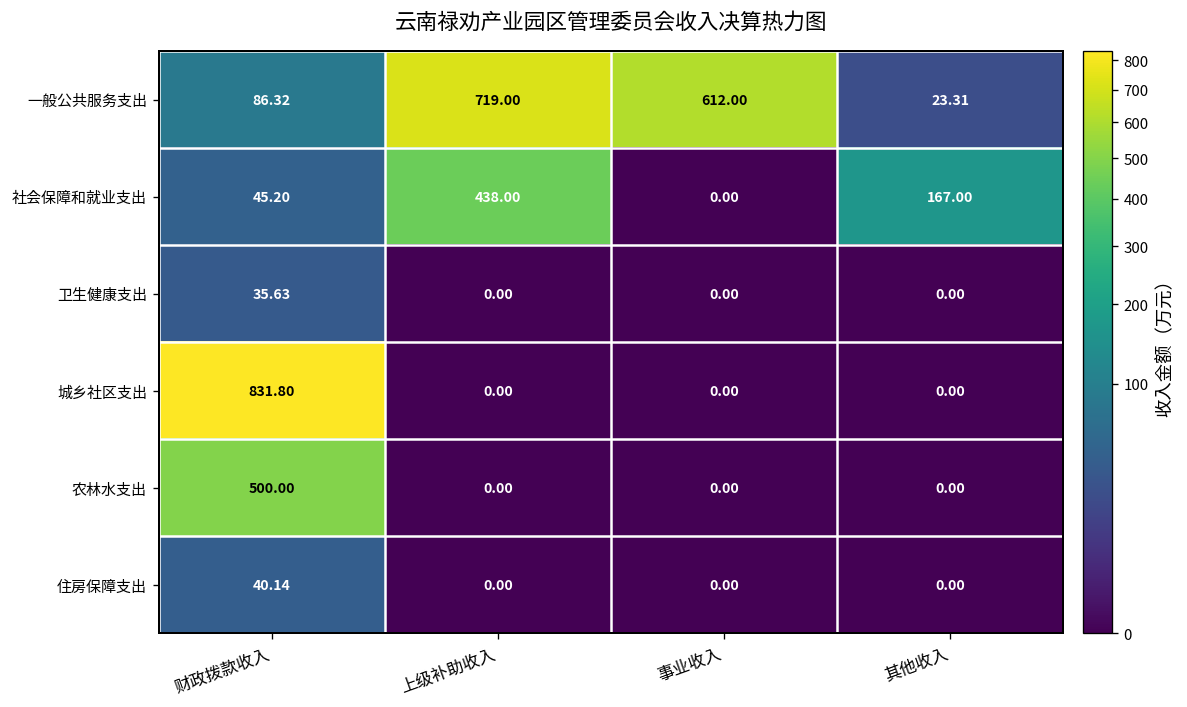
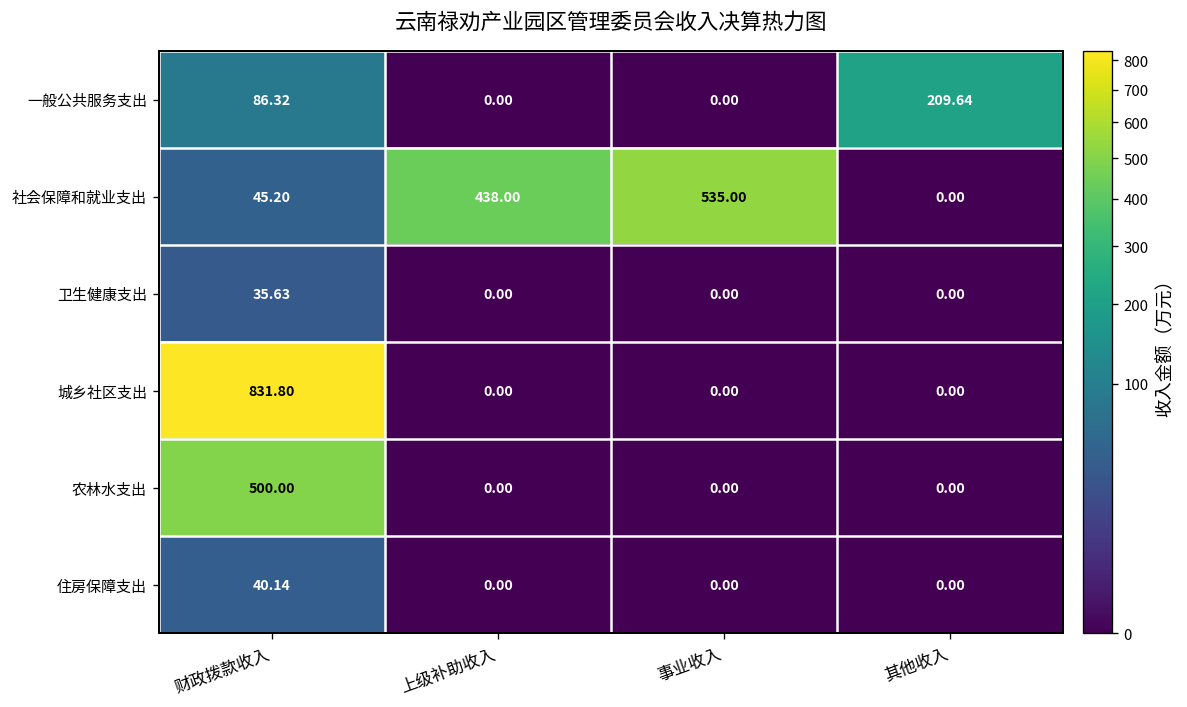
  {
    "一般公共服务支出": {
      "财政拨款收入": 86.32,
-     "上级补助收入": 719.00,
-     "事业收入": 612.00,
-     "其他收入": 23.31
+     "上级补助收入": 0.00,
+     "事业收入": 0.00,
+     "其他收入": 209.64
    },
    "社会保障和就业支出": {
      "财政拨款收入": 45.20,
      "上级补助收入": 438.00,
-     "事业收入": 0.00,
-     "其他收入": 167.00
+     "事业收入": 535.00,
+     "其他收入": 0.00
    },
    "卫生健康支出": {
      "财政拨款收入": 35.63,
      "上级补助收入": 0.00,
      "事业收入": 0.00,
      "其他收入": 0.00
    },
    "城乡社区支出": {
      "财政拨款收入": 831.80,
      "上级补助收入": 0.00,
      "事业收入": 0.00,
      "其他收入": 0.00
    },
    "农林水支出": {
      "财政拨款收入": 500.00,
      "上级补助收入": 0.00,
      "事业收入": 0.00,
      "其他收入": 0.00
    },
    "住房保障支出": {
      "财政拨款收入": 40.14,
      "上级补助收入": 0.00,
      "事业收入": 0.00,
      "其他收入": 0.00
    }
  }
